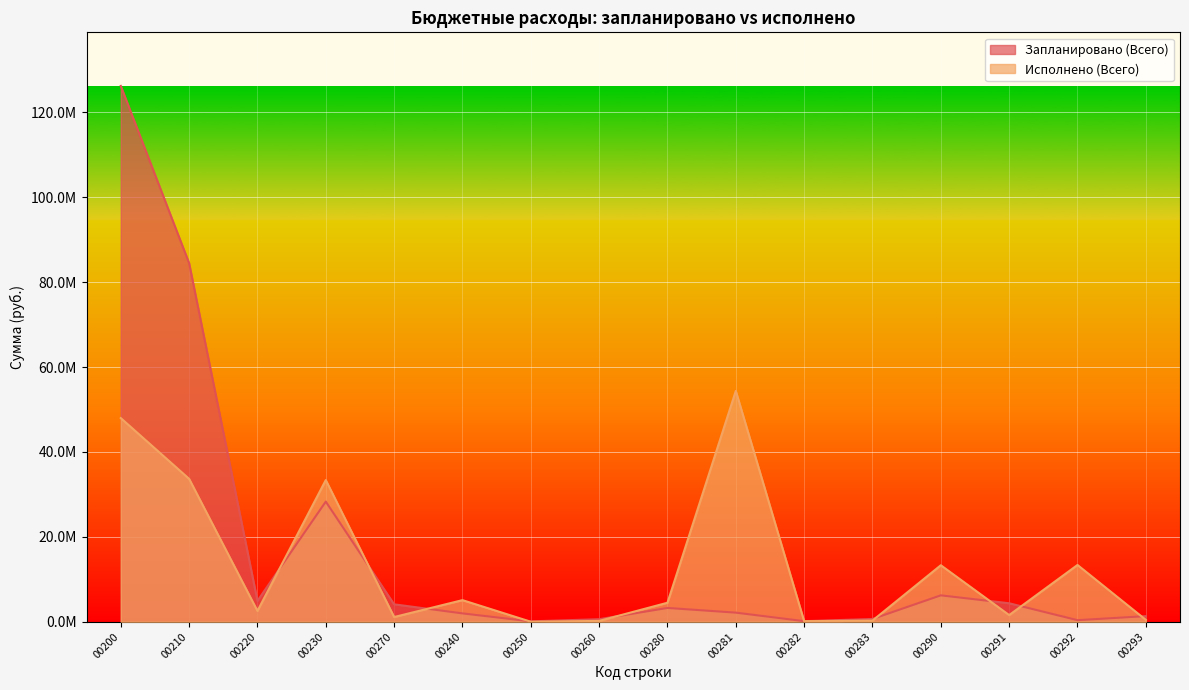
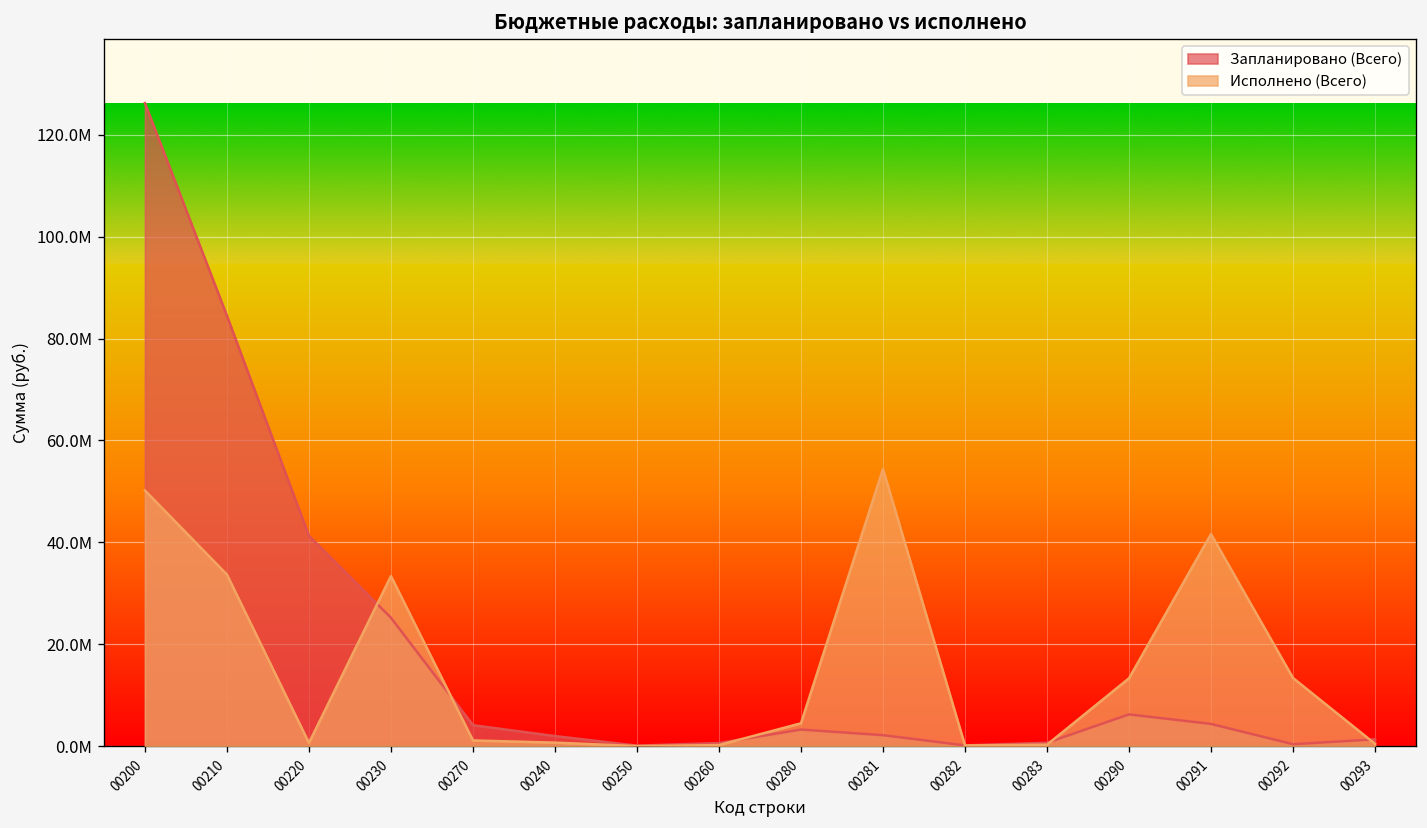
  {
    "Запланировано (Всего)": {
      "00200": 126000000,
      "00210": 84000000,
-     "00220": 5000000,
-     "00230": 28000000,
+     "00220": 41000000,
+     "00230": 25000000,
      "00270": 4000000,
      "00240": 2000000,
      "00280": 3000000,
      "00281": 2000000,
      "00290": 6000000,
      "00291": 4000000,
      "00292": 0,
      "00293": 1000000
    },
    "Исполнено (Всего)": {
-     "00200": 48000000,
+     "00200": 50000000,
      "00210": 34000000,
-     "00220": 3000000,
+     "00220": 1000000,
      "00230": 33000000,
      "00270": 1000000,
-     "00240": 5000000,
+     "00240": 1000000,
      "00280": 4000000,
      "00281": 54000000,
      "00290": 13000000,
-     "00291": 2000000,
+     "00291": 42000000,
      "00292": 13000000,
      "00293": 0
    }
  }
